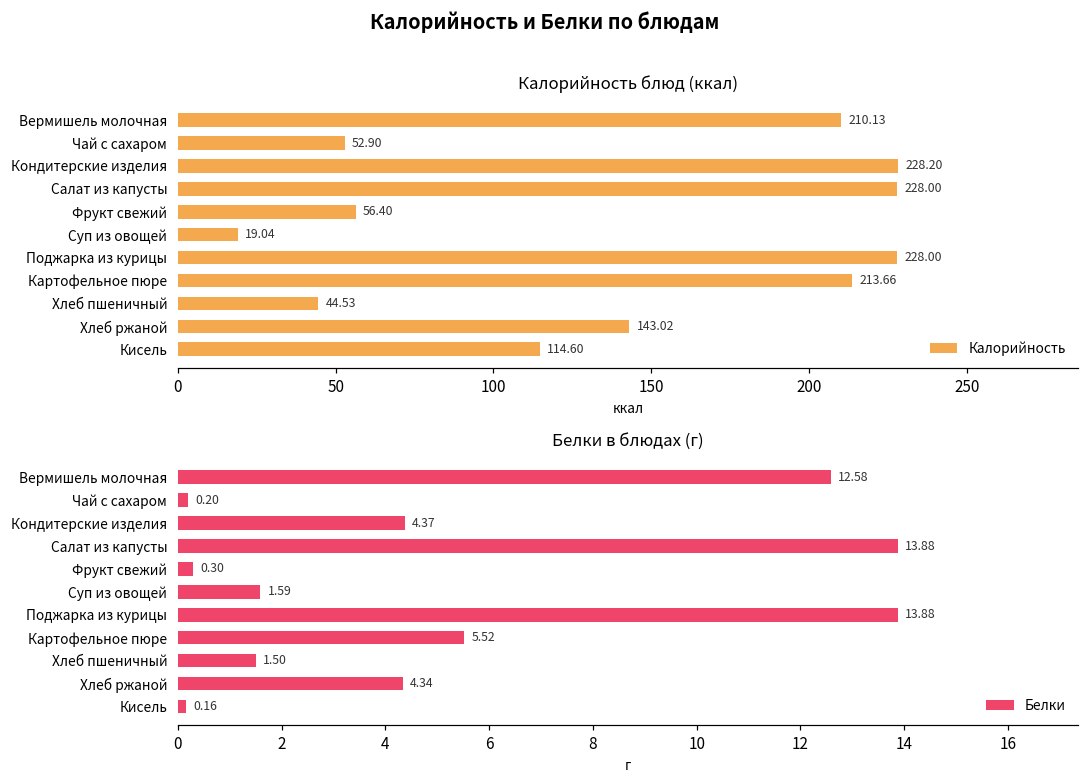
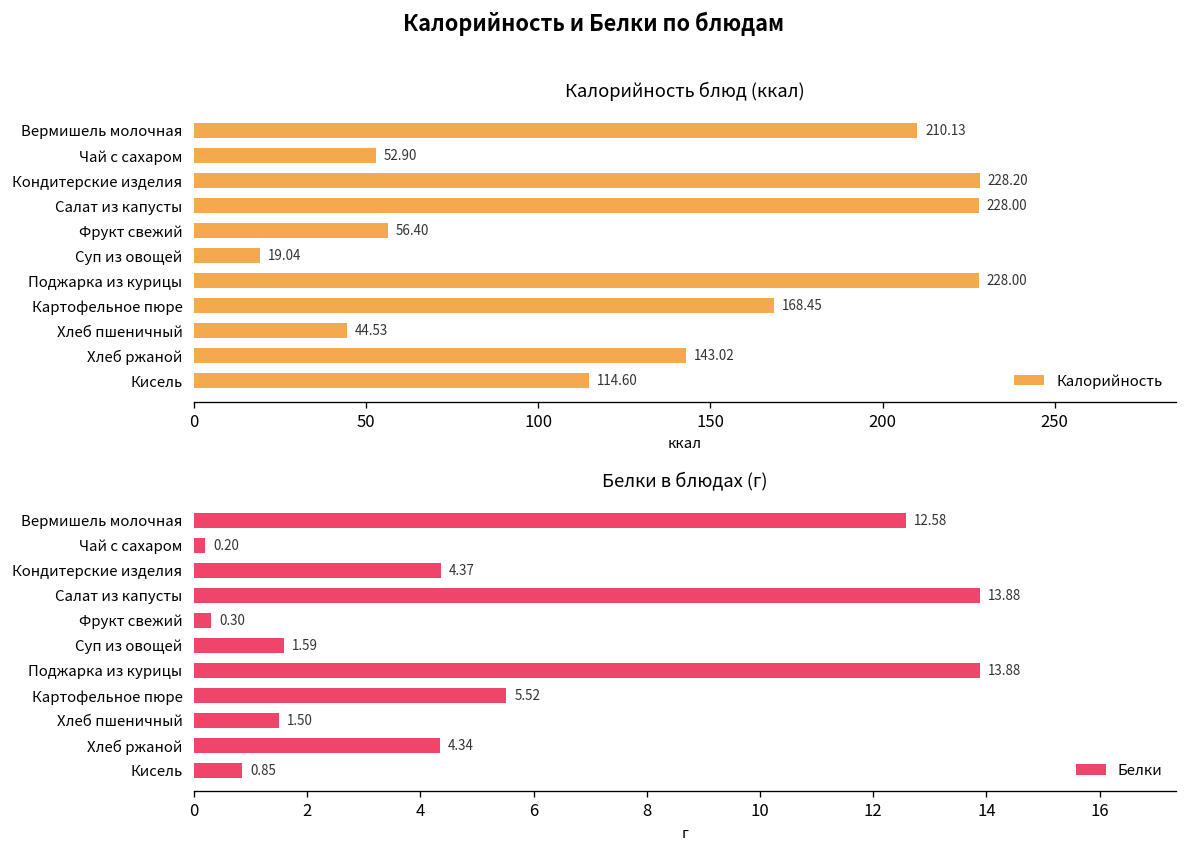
  {
    "Калорийность блюд (ккал)": {
      "Вермишель молочная": 210.13,
      "Чай с сахаром": 52.90,
      "Кондитерские изделия": 228.20,
      "Салат из капусты": 228.00,
      "Фрукт свежий": 56.40,
      "Суп из овощей": 19.04,
      "Поджарка из курицы": 228.00,
-     "Картофельное пюре": 213.66,
+     "Картофельное пюре": 168.45,
      "Хлеб пшеничный": 44.53,
      "Хлеб ржаной": 143.02,
      "Кисель": 114.60
    },
    "Белки в блюдах (г)": {
      "Вермишель молочная": 12.58,
      "Чай с сахаром": 0.20,
      "Кондитерские изделия": 4.37,
      "Салат из капусты": 13.88,
      "Фрукт свежий": 0.30,
      "Суп из овощей": 1.59,
      "Поджарка из курицы": 13.88,
      "Картофельное пюре": 5.52,
      "Хлеб пшеничный": 1.50,
      "Хлеб ржаной": 4.34,
-     "Кисель": 0.16
+     "Кисель": 0.85
    }
  }
